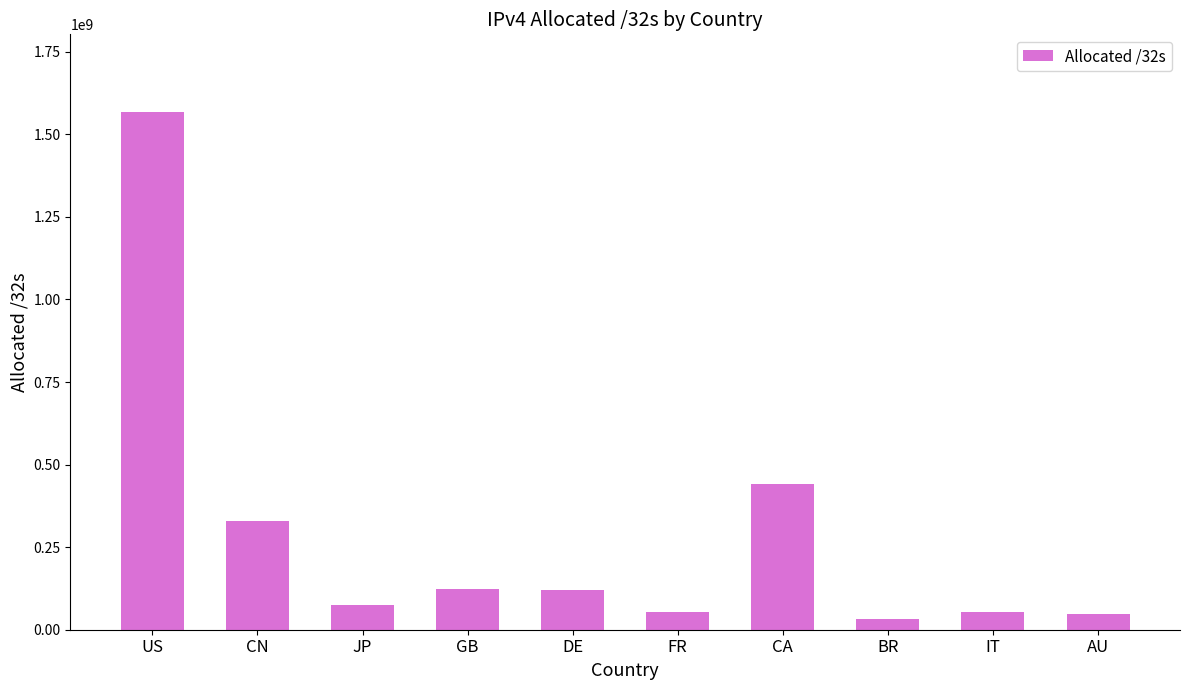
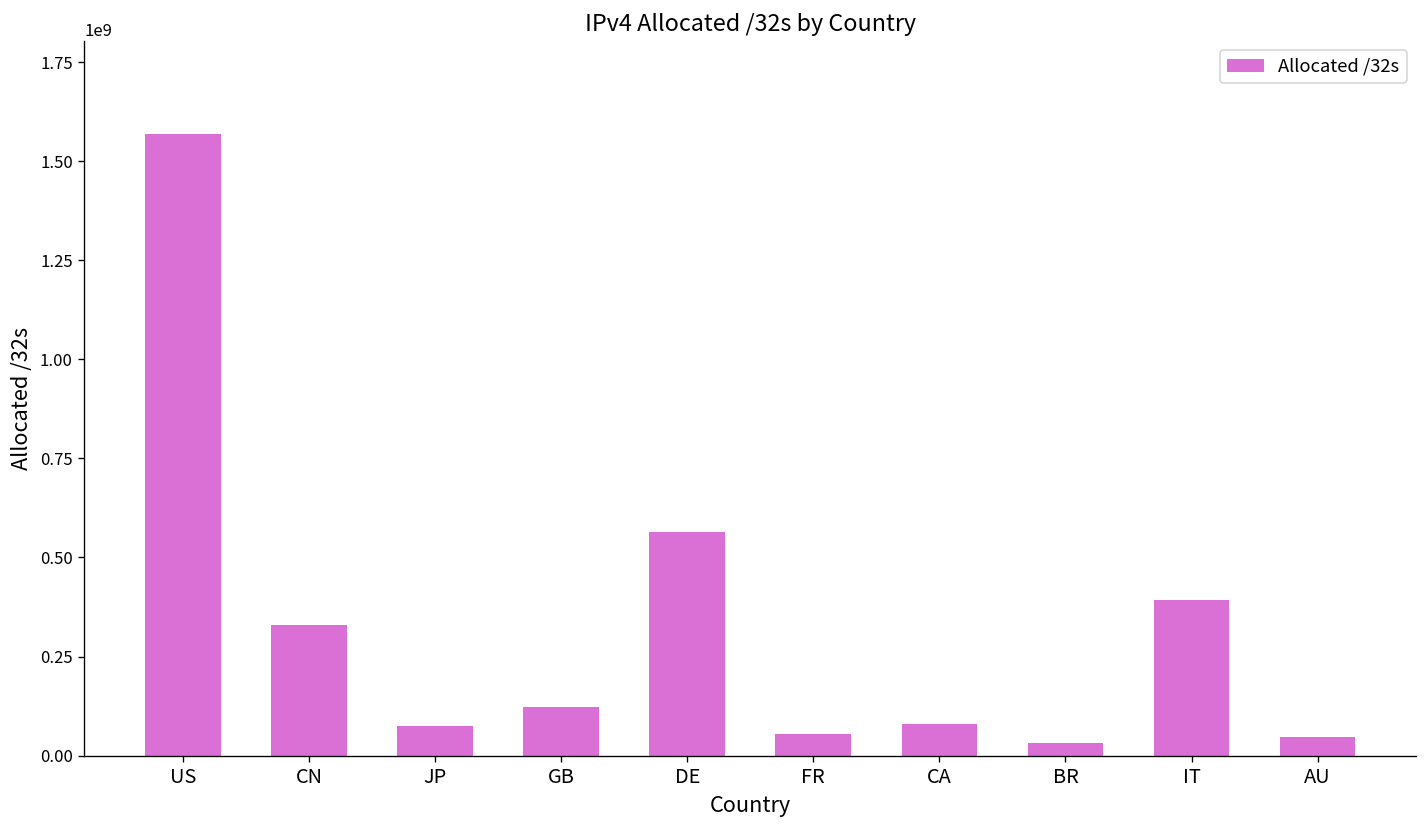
  {
    "US": 1570000000,
    "CN": 330000000,
    "JP": 70000000,
    "GB": 120000000,
-   "DE": 120000000,
+   "DE": 560000000,
    "FR": 50000000,
-   "CA": 440000000,
+   "CA": 80000000,
    "BR": 30000000,
-   "IT": 50000000,
+   "IT": 390000000,
    "AU": 50000000
  }
